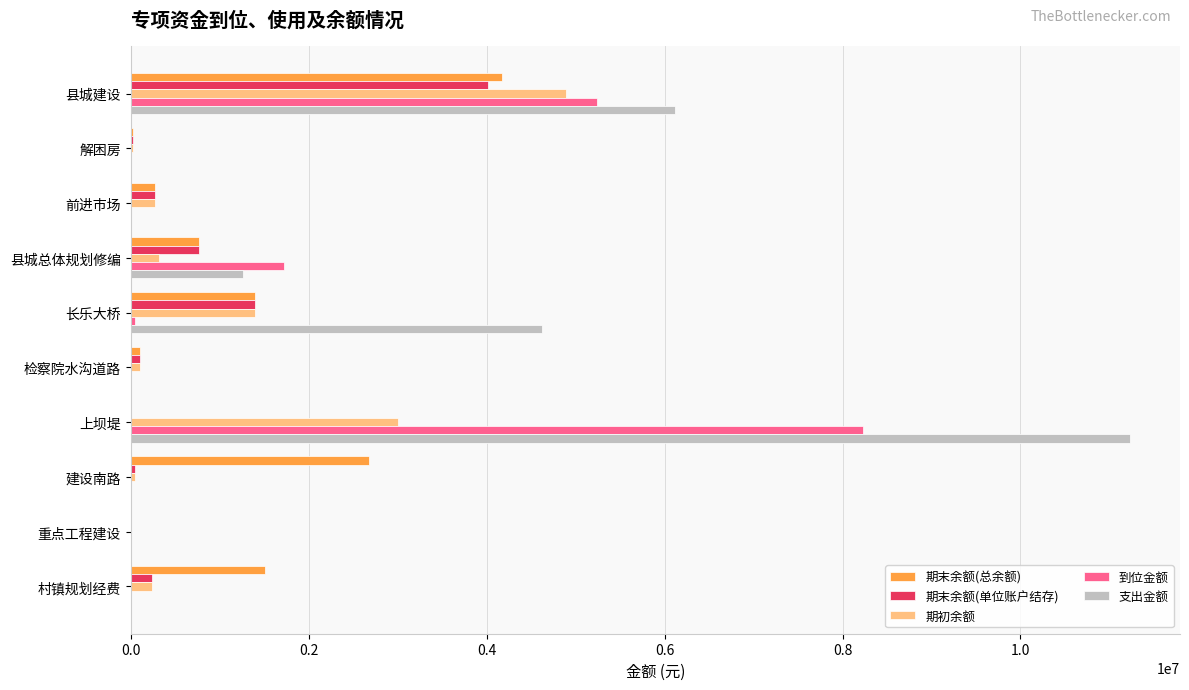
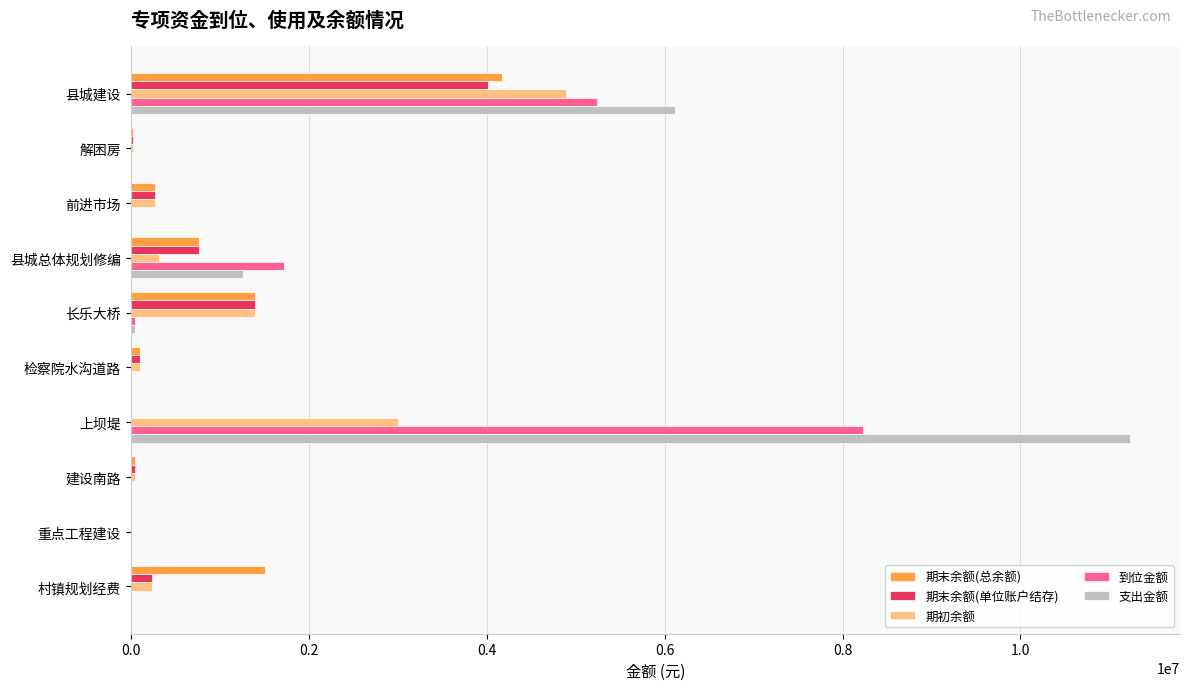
  {
    "期末余额(总余额)": {
      "县城建设": 4200000,
      "前进市场": 300000,
      "县城总体规划修编": 800000,
      "长乐大桥": 1400000,
      "检察院水沟道路": 100000,
      "上坝堤": 0,
-     "建设南路": 2700000,
+     "建设南路": 0,
      "重点工程建设": 0,
      "村镇规划经费": 1500000
    },
    "期末余额(单位账户结存)": {
      "县城建设": 4000000,
      "前进市场": 300000,
      "县城总体规划修编": 800000,
      "长乐大桥": 1400000,
      "检察院水沟道路": 100000,
      "上坝堤": 0,
      "建设南路": 0,
      "重点工程建设": 0,
      "村镇规划经费": 200000
    },
    "期初余额": {
      "县城建设": 4900000,
      "前进市场": 300000,
      "县城总体规划修编": 300000,
      "长乐大桥": 1400000,
      "检察院水沟道路": 100000,
      "上坝堤": 3000000,
      "建设南路": 0,
      "村镇规划经费": 200000
    },
    "到位金额": {
      "县城建设": 5200000,
      "解困房": 0,
      "前进市场": 0,
      "县城总体规划修编": 1700000,
      "长乐大桥": 0,
      "检察院水沟道路": 0,
      "上坝堤": 8200000,
      "建设南路": 0,
      "重点工程建设": 0,
      "村镇规划经费": 0
    },
    "支出金额": {
      "县城建设": 6100000,
      "解困房": 0,
      "前进市场": 0,
      "县城总体规划修编": 1300000,
-     "长乐大桥": 4600000,
+     "长乐大桥": 0,
      "检察院水沟道路": 0,
      "上坝堤": 11200000,
      "村镇规划经费": 0
    }
  }
